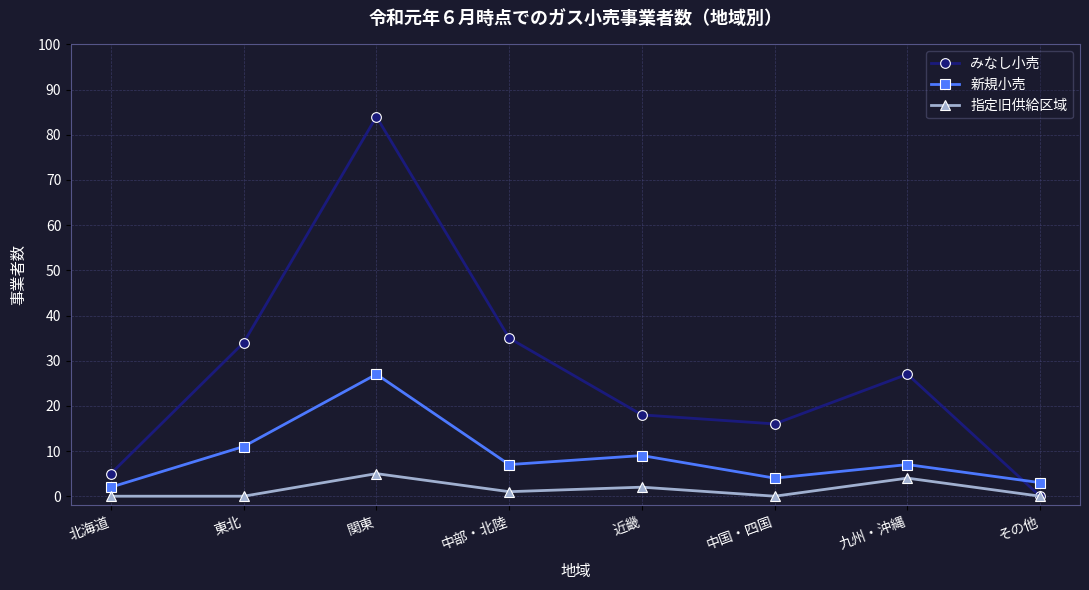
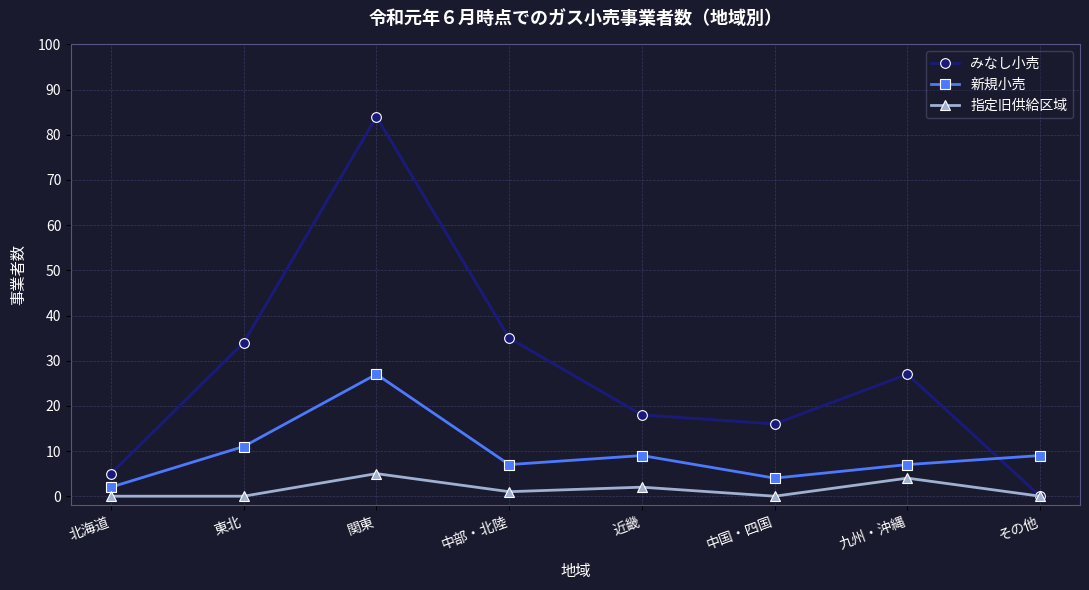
  {
    "みなし小売": {
      "北海道": 5,
      "東北": 34,
      "関東": 84,
      "中部・北陸": 35,
      "近畿": 18,
      "中国・四国": 16,
      "九州・沖縄": 27
    },
    "新規小売": {
      "北海道": 2,
      "東北": 11,
      "関東": 27,
      "中部・北陸": 7,
      "近畿": 9,
      "中国・四国": 4,
      "九州・沖縄": 7,
-     "その他": 3
+     "その他": 9
    },
    "指定旧供給区域": {
      "北海道": 0,
      "東北": 0,
      "関東": 5,
      "中部・北陸": 1,
      "近畿": 2,
      "中国・四国": 0,
      "九州・沖縄": 4
    }
  }
